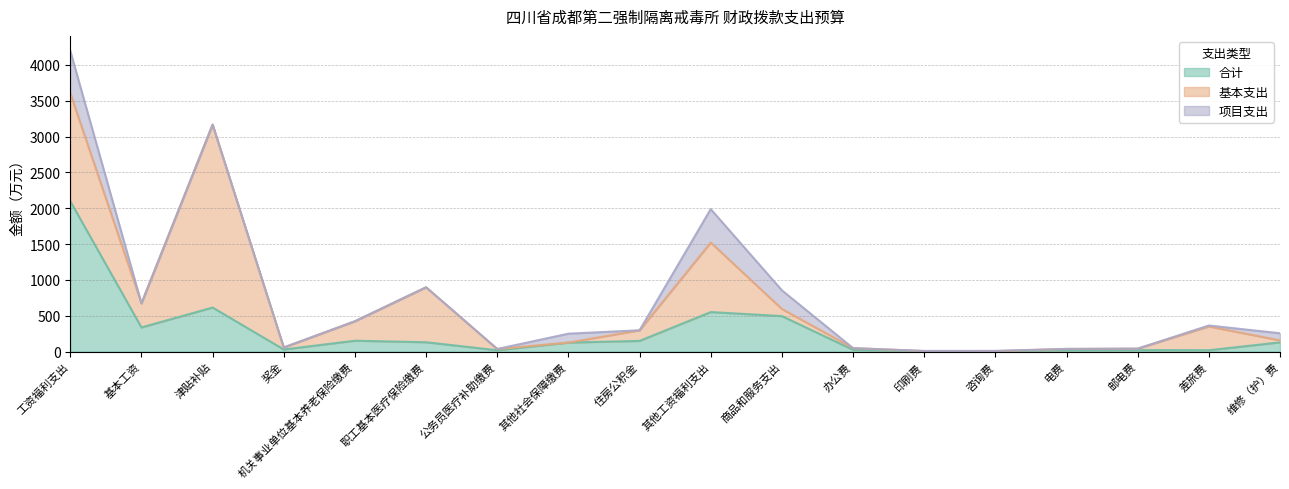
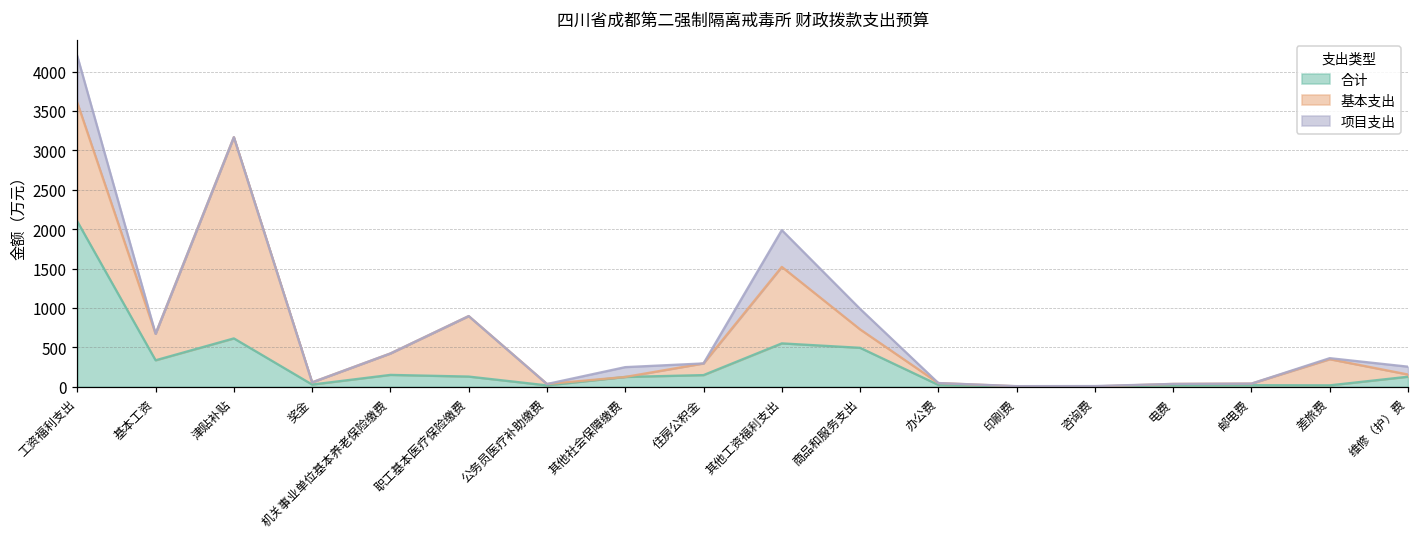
  {
    "基本支出": {
      "工资福利支出": 1500,
      "其他工资福利支出": 1000,
-     "商品和服务支出": 100
+     "商品和服务支出": 200
    }
  }
